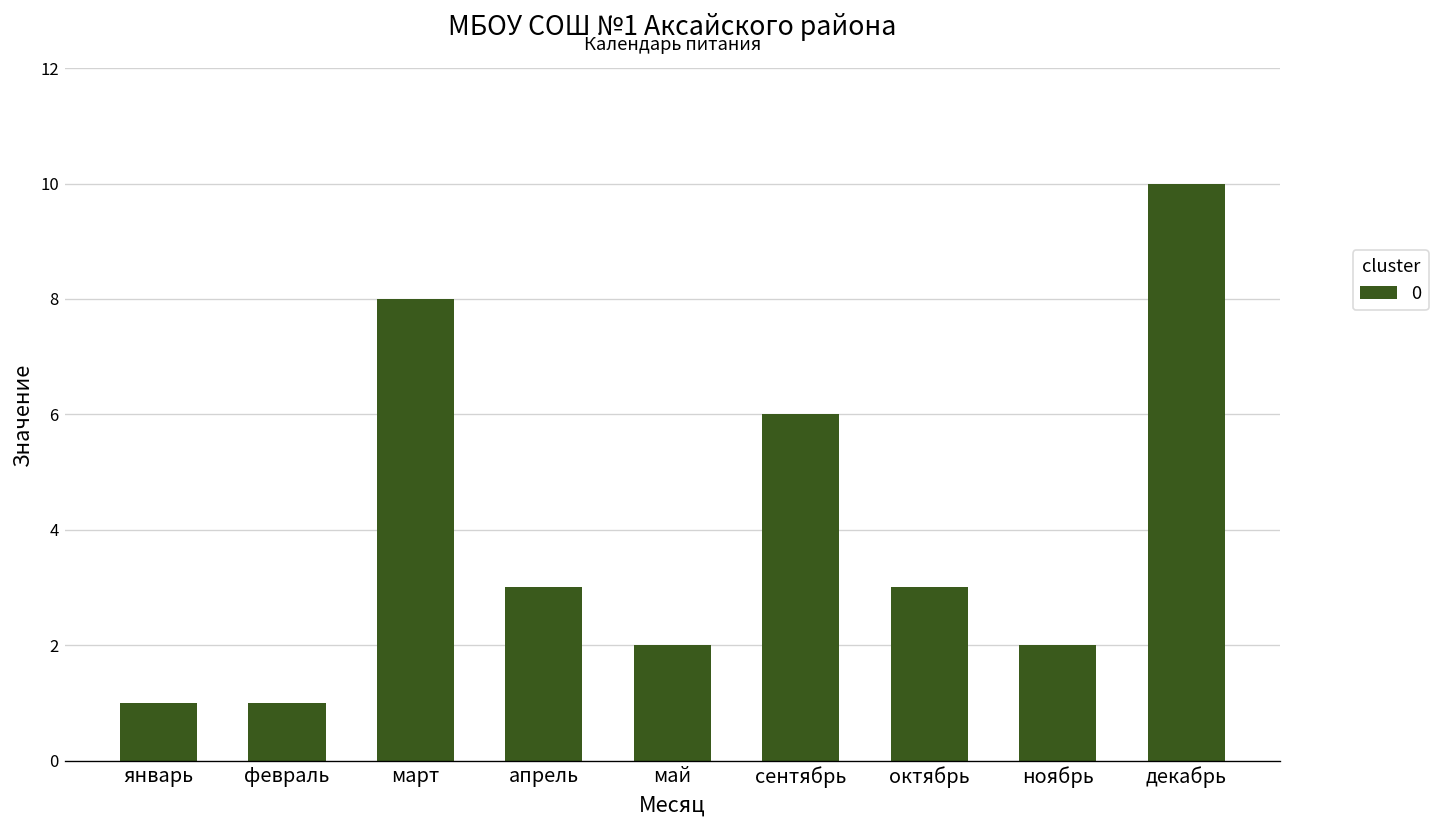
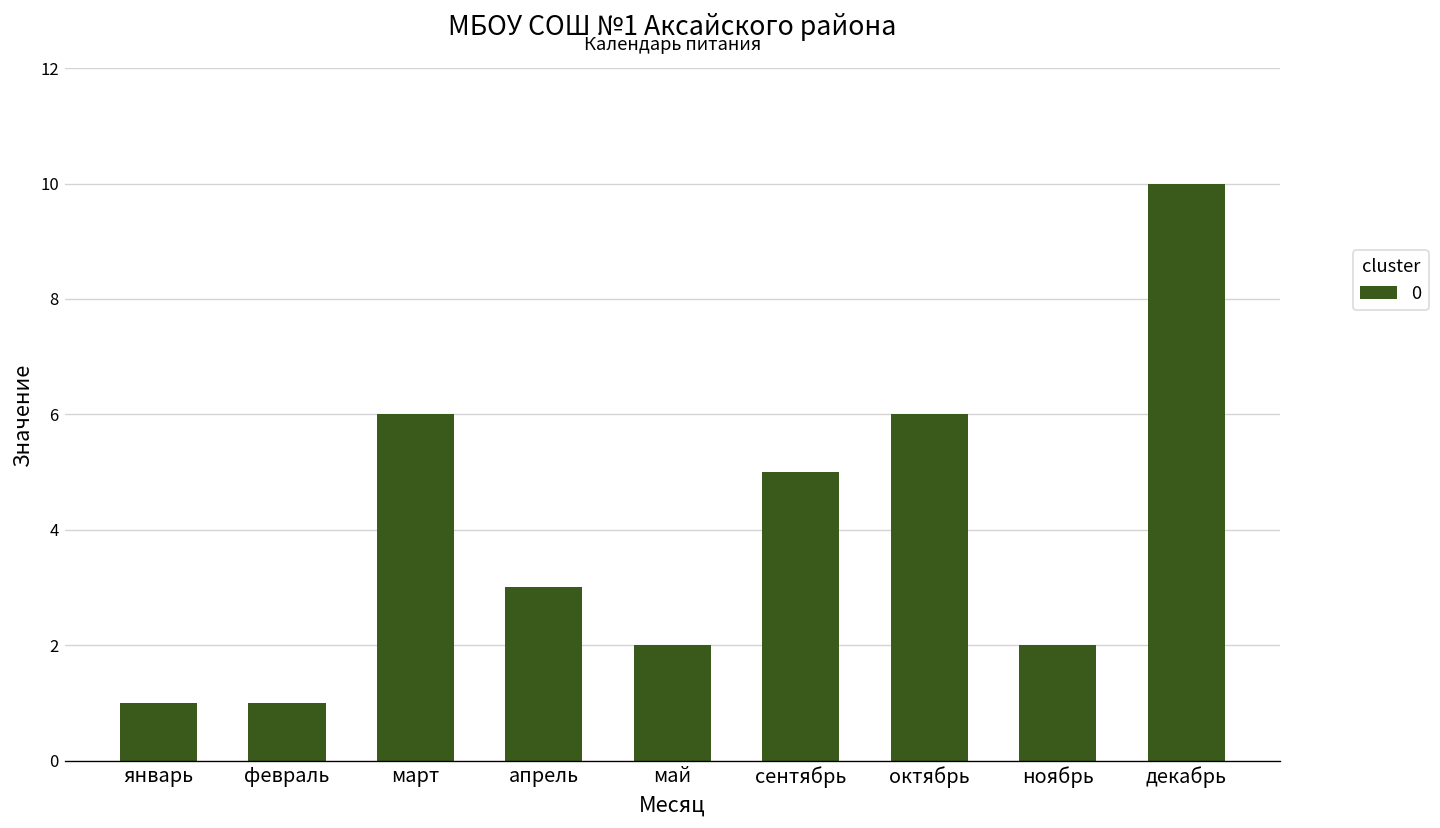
  {
    "январь": 1,
    "февраль": 1,
-   "март": 8,
+   "март": 6,
    "апрель": 3,
    "май": 2,
-   "сентябрь": 6,
-   "октябрь": 3,
+   "сентябрь": 5,
+   "октябрь": 6,
    "ноябрь": 2,
    "декабрь": 10
  }
